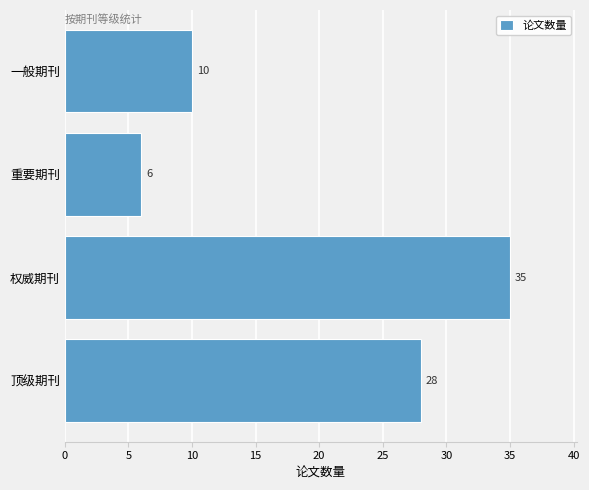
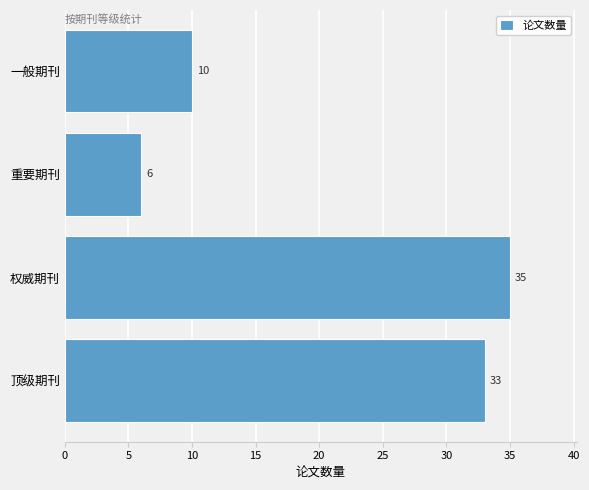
  {
    "一般期刊": 10,
    "重要期刊": 6,
    "权威期刊": 35,
-   "顶级期刊": 28
+   "顶级期刊": 33
  }
